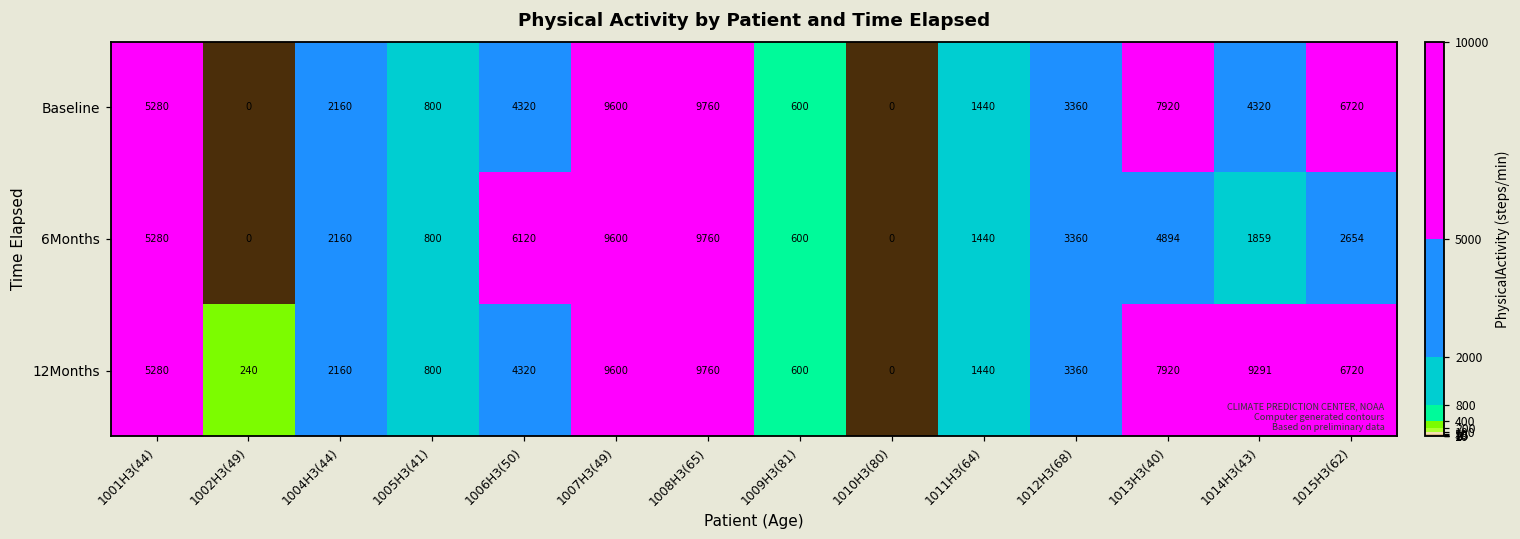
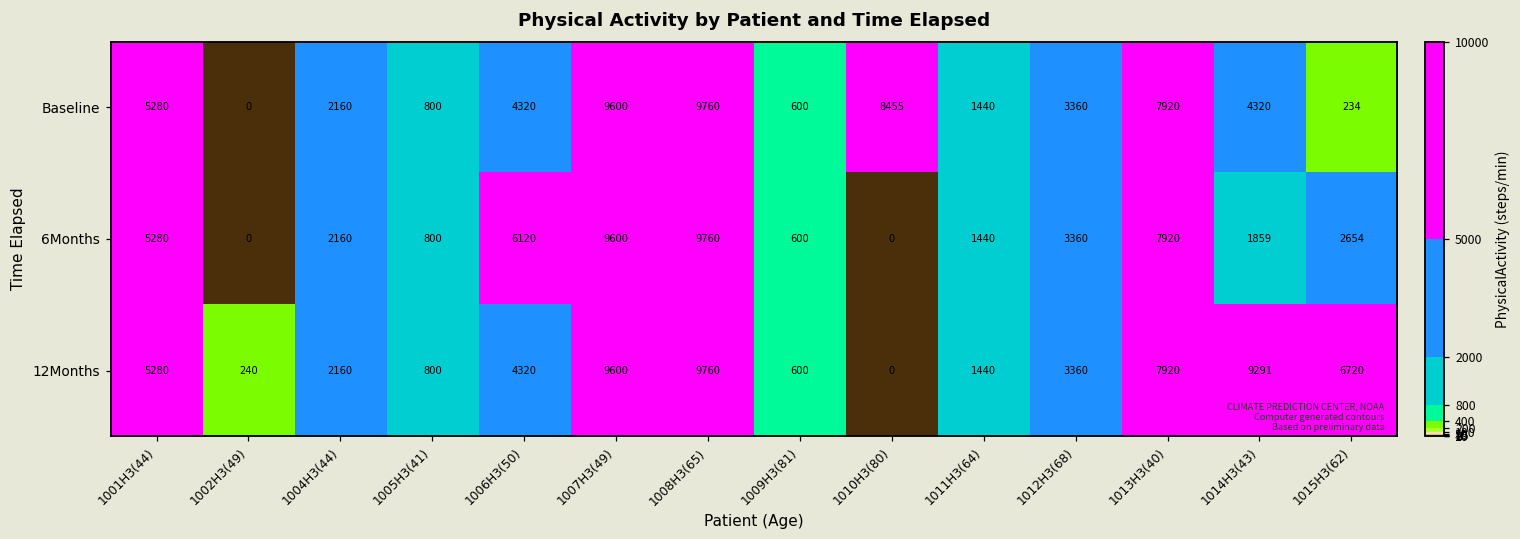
  {
    "Baseline": {
      "1001H3(44)": 5280,
      "1002H3(49)": 0,
      "1004H3(44)": 2160,
      "1005H3(41)": 800,
      "1006H3(50)": 4320,
      "1007H3(49)": 9600,
      "1008H3(65)": 9760,
      "1009H3(81)": 600,
-     "1010H3(80)": 0,
+     "1010H3(80)": 8455,
      "1011H3(64)": 1440,
      "1012H3(68)": 3360,
      "1013H3(40)": 7920,
      "1014H3(43)": 4320,
-     "1015H3(62)": 6720
+     "1015H3(62)": 234
    },
    "6Months": {
      "1001H3(44)": 5280,
      "1002H3(49)": 0,
      "1004H3(44)": 2160,
      "1005H3(41)": 800,
      "1006H3(50)": 6120,
      "1007H3(49)": 9600,
      "1008H3(65)": 9760,
      "1009H3(81)": 600,
      "1010H3(80)": 0,
      "1011H3(64)": 1440,
      "1012H3(68)": 3360,
-     "1013H3(40)": 4894,
+     "1013H3(40)": 7920,
      "1014H3(43)": 1859,
      "1015H3(62)": 2654
    },
    "12Months": {
      "1001H3(44)": 5280,
      "1002H3(49)": 240,
      "1004H3(44)": 2160,
      "1005H3(41)": 800,
      "1006H3(50)": 4320,
      "1007H3(49)": 9600,
      "1008H3(65)": 9760,
      "1009H3(81)": 600,
      "1010H3(80)": 0,
      "1011H3(64)": 1440,
      "1012H3(68)": 3360,
      "1013H3(40)": 7920,
      "1015H3(62)": 6720
    }
  }
